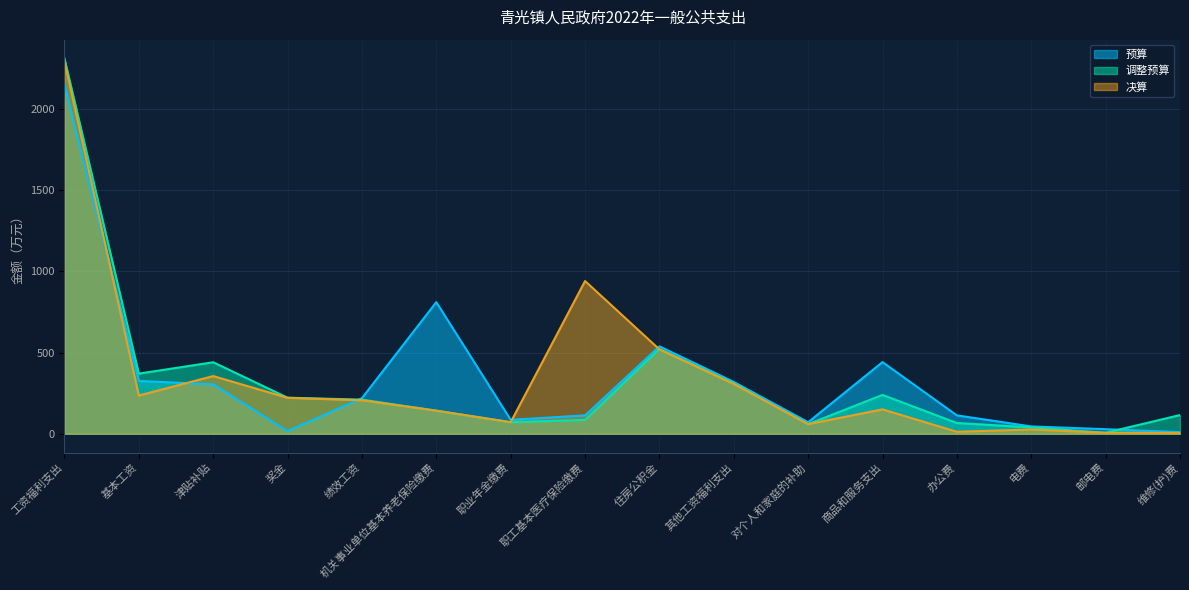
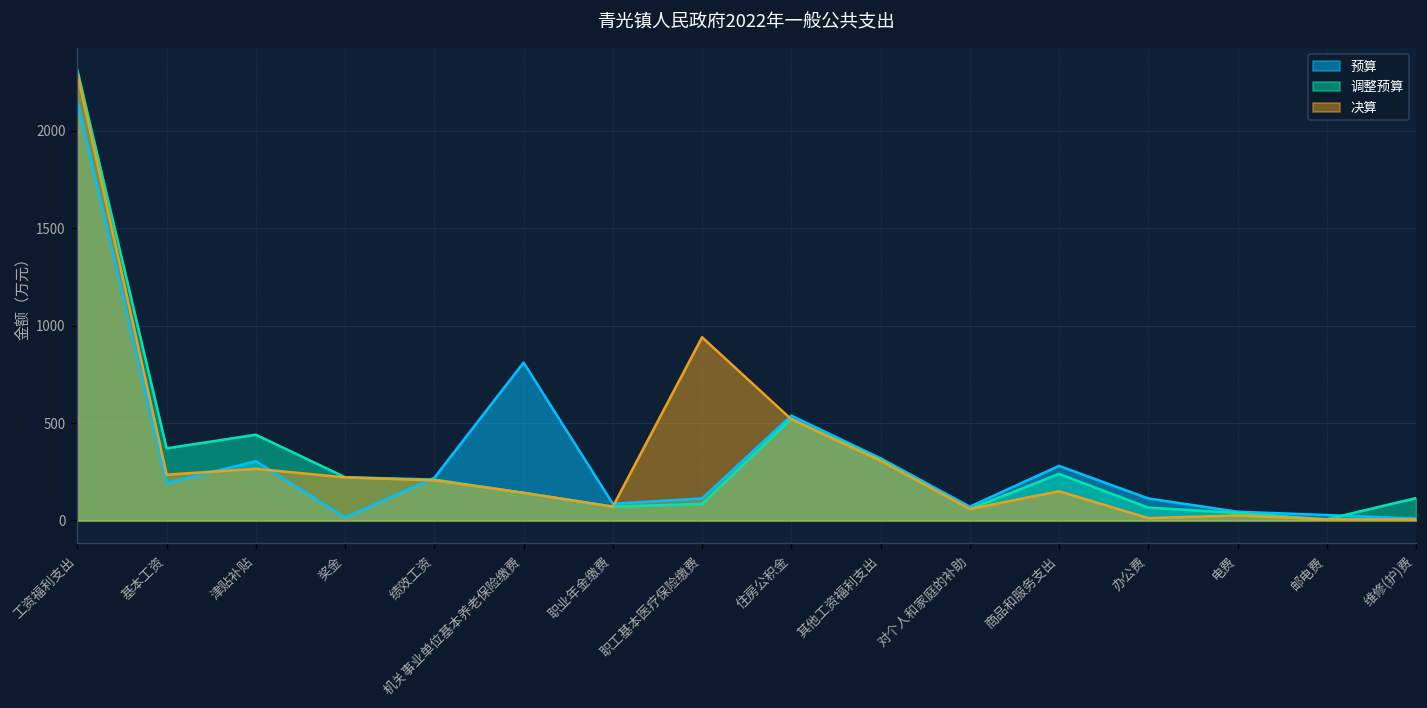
  {
    "预算": {
      "工资福利支出": 2150,
-     "基本工资": 330,
+     "基本工资": 190,
      "津贴补贴": 300,
      "奖金": 20,
      "机关事业单位基本养老保险缴费": 810,
      "职工基本医疗保险缴费": 110,
      "住房公积金": 540,
-     "商品和服务支出": 440,
+     "商品和服务支出": 280,
      "办公费": 110,
      "邮电费": 30
    },
    "调整预算": {
      "工资福利支出": 2310,
      "基本工资": 370,
      "津贴补贴": 440,
      "职工基本医疗保险缴费": 90,
      "商品和服务支出": 240,
      "办公费": 70,
      "维修(护)费": 120
    },
    "决算": {
      "工资福利支出": 2290,
      "基本工资": 240,
-     "津贴补贴": 360,
+     "津贴补贴": 270,
      "职工基本医疗保险缴费": 940,
      "商品和服务支出": 150,
      "办公费": 10
    }
  }
